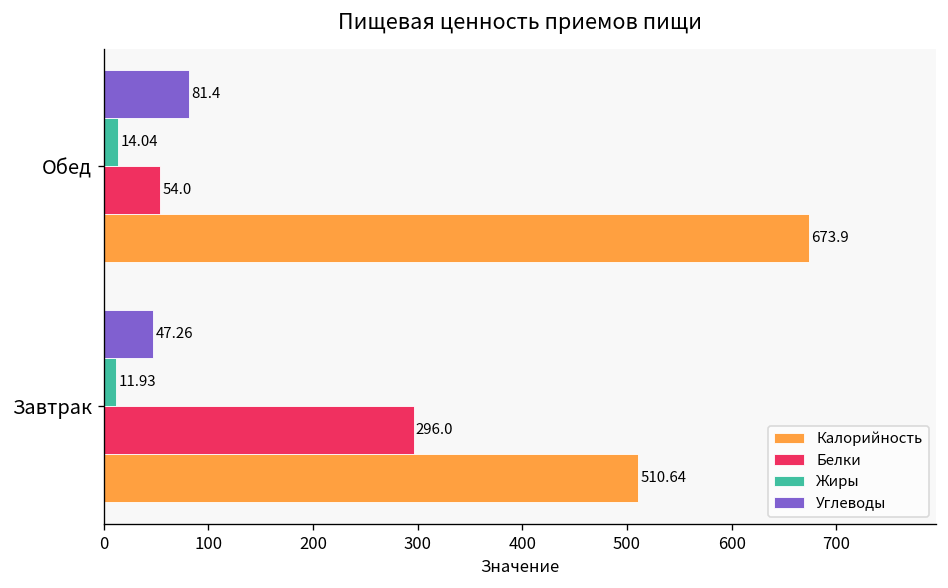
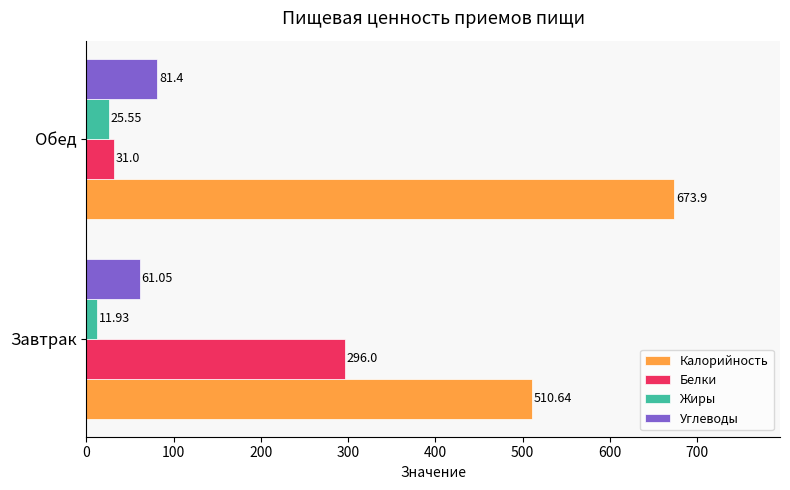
  {
    "Калорийность": {
      "Обед": 673.9,
      "Завтрак": 510.64
    },
    "Белки": {
-     "Обед": 54.0,
+     "Обед": 31.0,
      "Завтрак": 296.0
    },
    "Жиры": {
-     "Обед": 14.04,
+     "Обед": 25.55,
      "Завтрак": 11.93
    },
    "Углеводы": {
      "Обед": 81.4,
-     "Завтрак": 47.26
+     "Завтрак": 61.05
    }
  }
